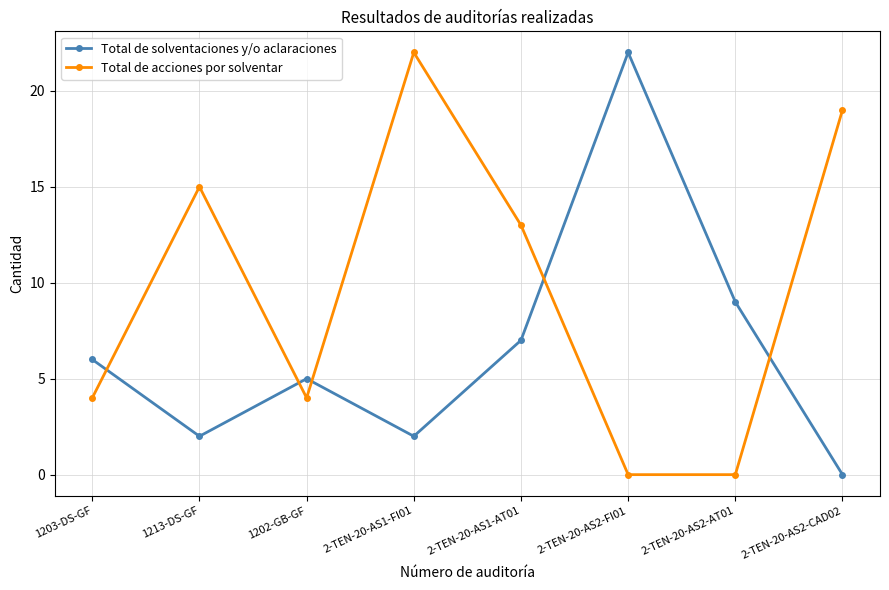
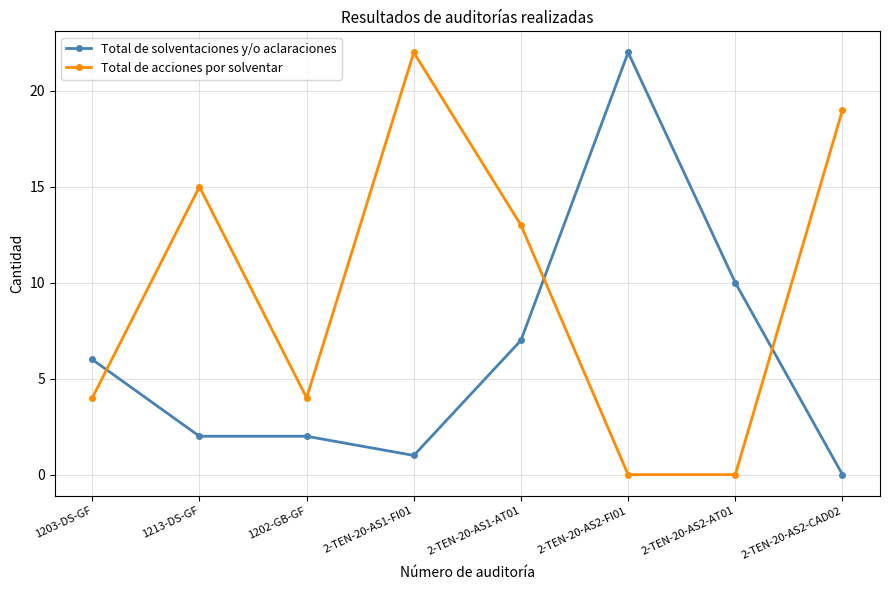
  {
    "Total de solventaciones y/o aclaraciones": {
      "1203-DS-GF": 6,
      "1213-DS-GF": 2,
-     "1202-GB-GF": 5,
-     "2-TEN-20-AS1-FI01": 2,
+     "1202-GB-GF": 2,
+     "2-TEN-20-AS1-FI01": 1,
      "2-TEN-20-AS1-AT01": 7,
      "2-TEN-20-AS2-FI01": 22,
-     "2-TEN-20-AS2-AT01": 9,
+     "2-TEN-20-AS2-AT01": 10,
      "2-TEN-20-AS2-CAD02": 0
    },
    "Total de acciones por solventar": {
      "1203-DS-GF": 4,
      "1213-DS-GF": 15,
      "1202-GB-GF": 4,
      "2-TEN-20-AS1-FI01": 22,
      "2-TEN-20-AS1-AT01": 13,
      "2-TEN-20-AS2-FI01": 0,
      "2-TEN-20-AS2-AT01": 0,
      "2-TEN-20-AS2-CAD02": 19
    }
  }
